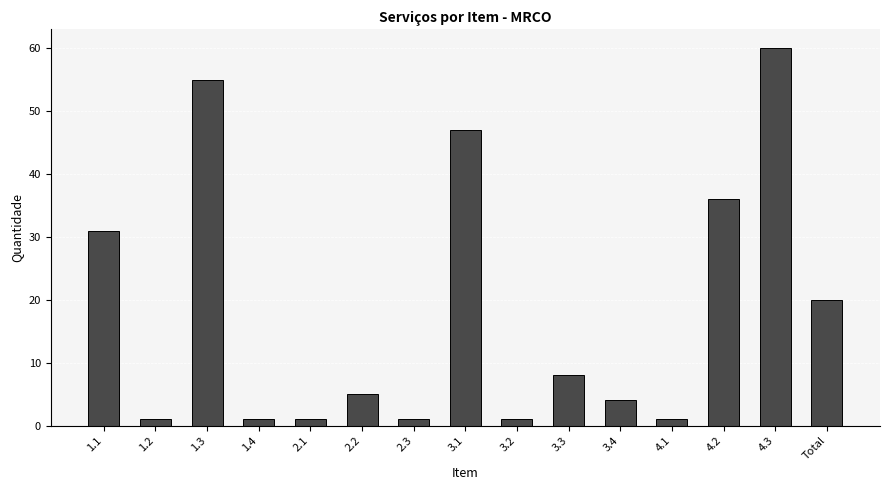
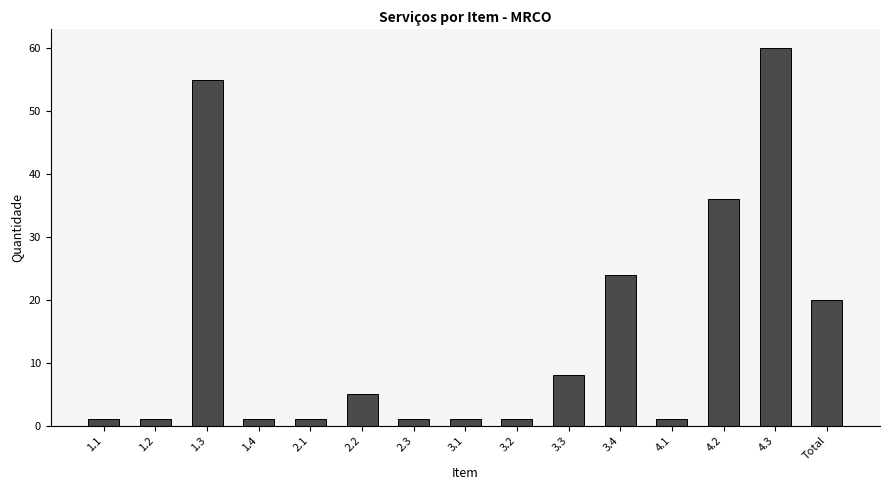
  {
-   "1.1": 31,
+   "1.1": 1,
    "1.2": 1,
    "1.3": 55,
    "1.4": 1,
    "2.1": 1,
    "2.2": 5,
    "2.3": 1,
-   "3.1": 47,
+   "3.1": 1,
    "3.2": 1,
    "3.3": 8,
-   "3.4": 4,
+   "3.4": 24,
    "4.1": 1,
    "4.2": 36,
    "4.3": 60,
    "Total": 20
  }
